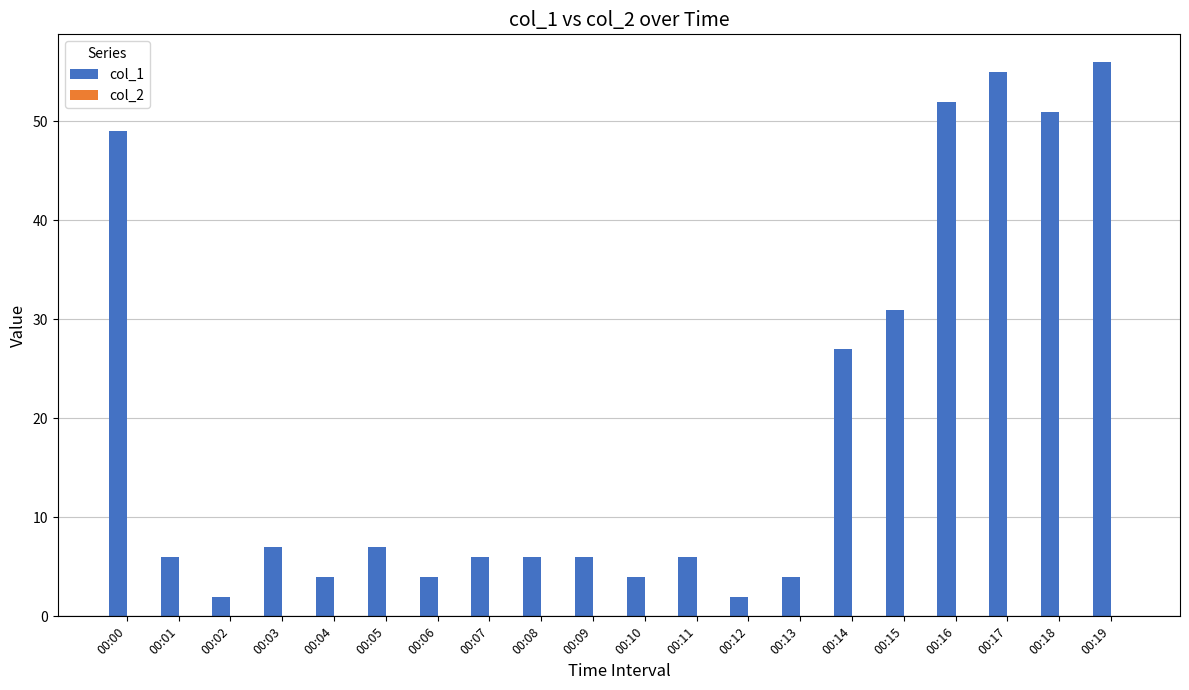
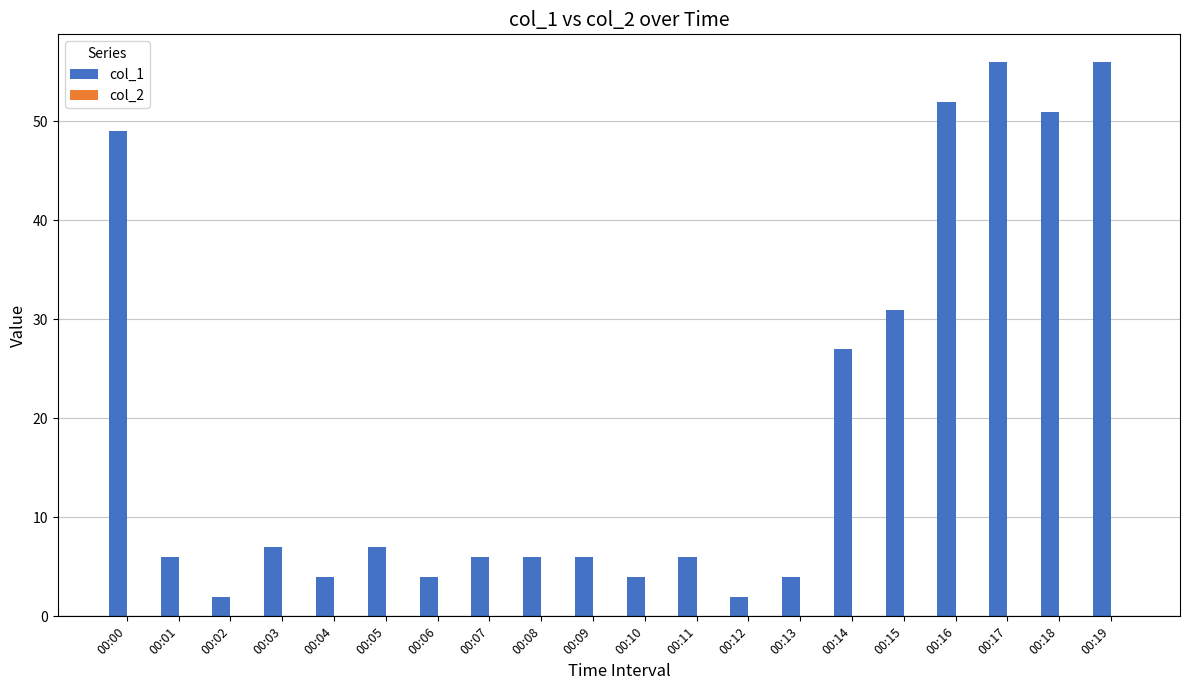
  {
    "col_1": {
      "00:00": 49,
      "00:01": 6,
      "00:02": 2,
      "00:03": 7,
      "00:04": 4,
      "00:05": 7,
      "00:06": 4,
      "00:07": 6,
      "00:08": 6,
      "00:09": 6,
      "00:10": 4,
      "00:11": 6,
      "00:12": 2,
      "00:13": 4,
      "00:14": 27,
      "00:15": 31,
      "00:16": 52,
-     "00:17": 55,
+     "00:17": 56,
      "00:18": 51,
      "00:19": 56
    },
    "col_2": {
      "00:00": 0,
      "00:01": 0,
      "00:02": 0,
      "00:03": 0,
      "00:04": 0,
      "00:05": 0,
      "00:06": 0,
      "00:07": 0,
      "00:08": 0,
      "00:09": 0,
      "00:10": 0,
      "00:11": 0,
      "00:12": 0,
      "00:13": 0,
      "00:14": 0,
      "00:15": 0,
      "00:16": 0,
      "00:17": 0,
      "00:18": 0,
      "00:19": 0
    }
  }
